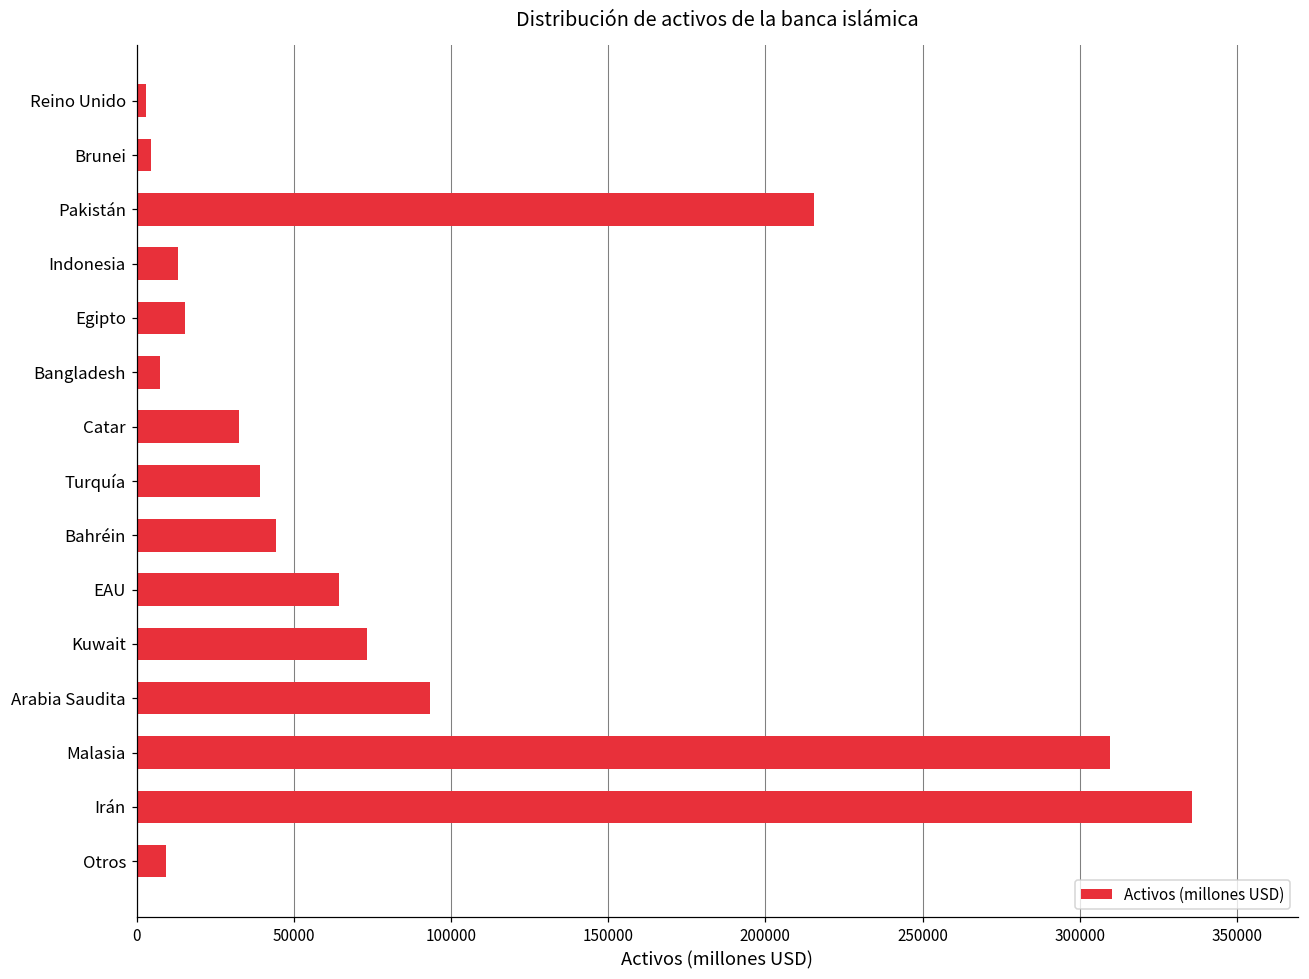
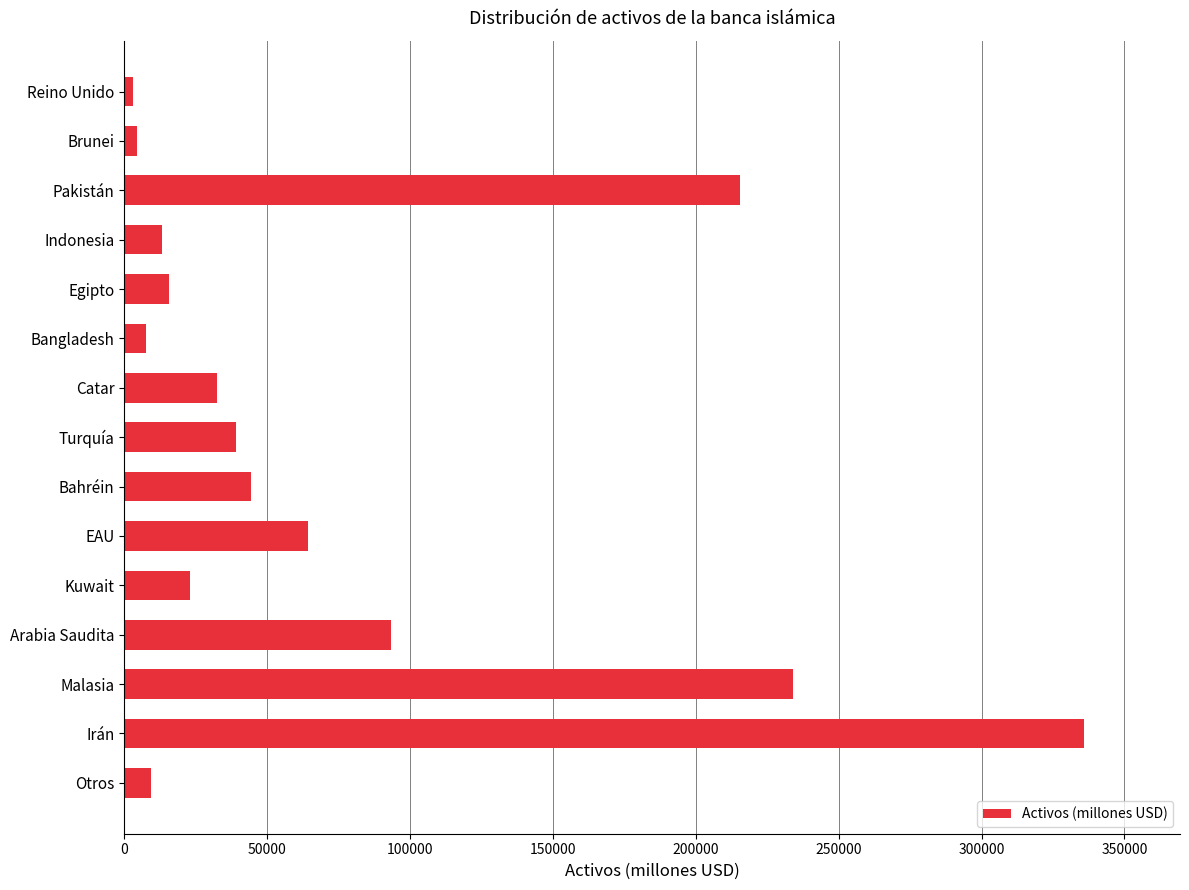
  {
    "Reino Unido": 3000,
    "Brunei": 4000,
    "Pakistán": 215000,
    "Indonesia": 13000,
    "Egipto": 16000,
    "Bangladesh": 7000,
    "Catar": 33000,
    "Turquía": 39000,
    "Bahréin": 44000,
    "EAU": 64000,
-   "Kuwait": 73000,
+   "Kuwait": 23000,
    "Arabia Saudita": 93000,
-   "Malasia": 310000,
+   "Malasia": 234000,
    "Irán": 336000,
    "Otros": 9000
  }
